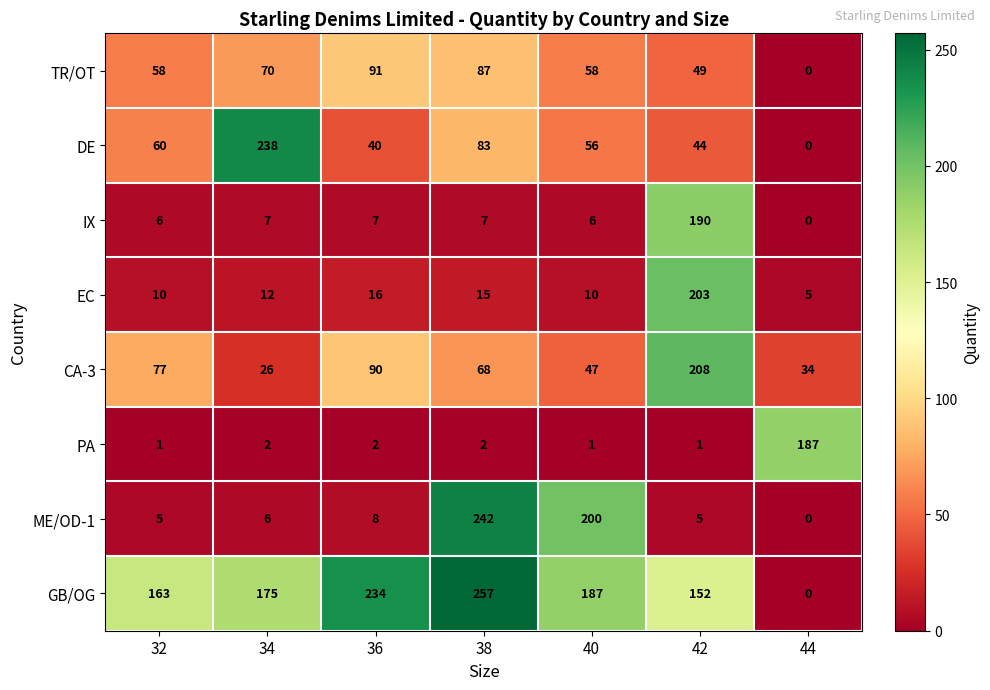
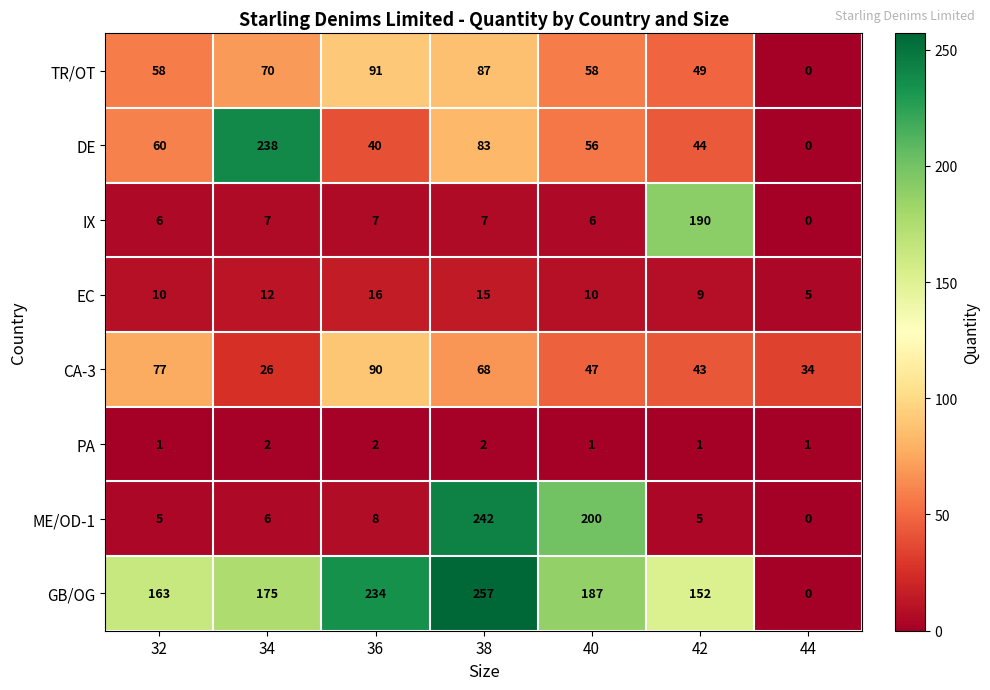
  {
    "TR/OT": {
      "32": 58,
      "34": 70,
      "36": 91,
      "38": 87,
      "40": 58,
      "42": 49,
      "44": 0
    },
    "DE": {
      "32": 60,
      "34": 238,
      "36": 40,
      "38": 83,
      "40": 56,
      "42": 44,
      "44": 0
    },
    "IX": {
      "32": 6,
      "34": 7,
      "36": 7,
      "38": 7,
      "40": 6,
      "42": 190,
      "44": 0
    },
    "EC": {
      "32": 10,
      "34": 12,
      "36": 16,
      "38": 15,
      "40": 10,
-     "42": 203,
+     "42": 9,
      "44": 5
    },
    "CA-3": {
      "32": 77,
      "34": 26,
      "36": 90,
      "38": 68,
      "40": 47,
-     "42": 208,
+     "42": 43,
      "44": 34
    },
    "PA": {
      "32": 1,
      "34": 2,
      "36": 2,
      "38": 2,
      "40": 1,
      "42": 1,
-     "44": 187
+     "44": 1
    },
    "ME/OD-1": {
      "32": 5,
      "34": 6,
      "36": 8,
      "38": 242,
      "40": 200,
      "42": 5,
      "44": 0
    },
    "GB/OG": {
      "32": 163,
      "34": 175,
      "36": 234,
      "38": 257,
      "40": 187,
      "42": 152,
      "44": 0
    }
  }
